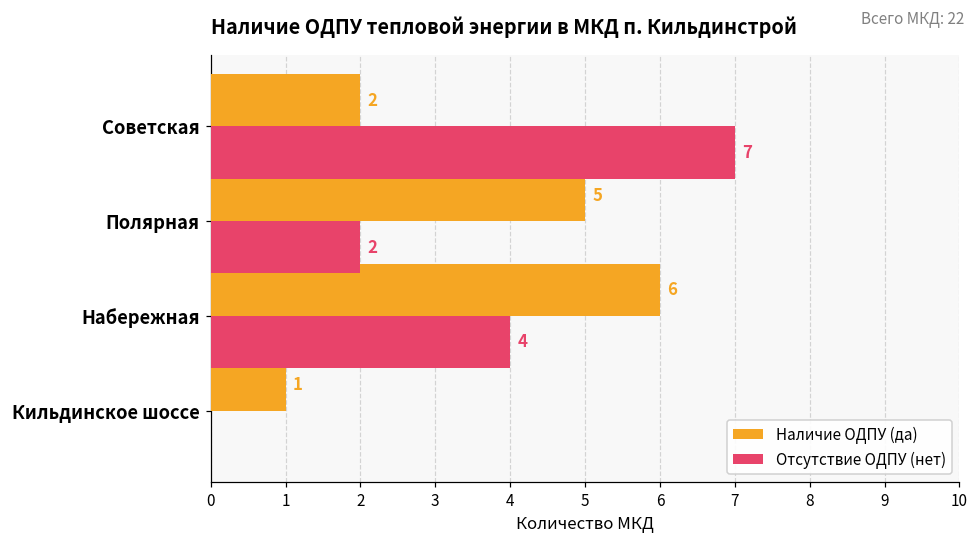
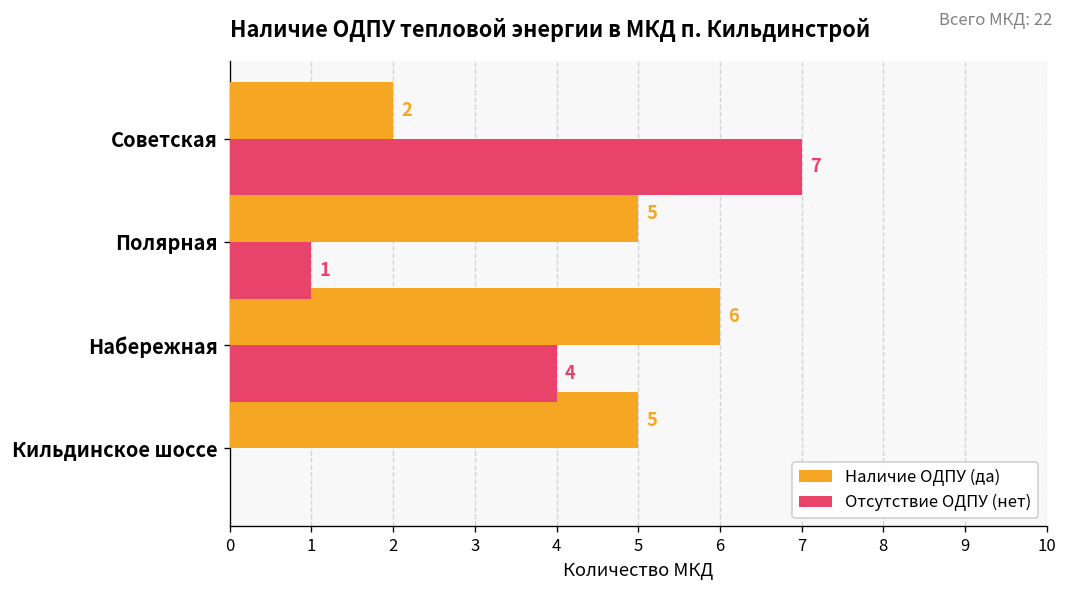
  {
    "Наличие ОДПУ (да)": {
      "Советская": 2,
      "Полярная": 5,
      "Набережная": 6,
-     "Кильдинское шоссе": 1
+     "Кильдинское шоссе": 5
    },
    "Отсутствие ОДПУ (нет)": {
      "Советская": 7,
-     "Полярная": 2,
+     "Полярная": 1,
      "Набережная": 4
    }
  }
